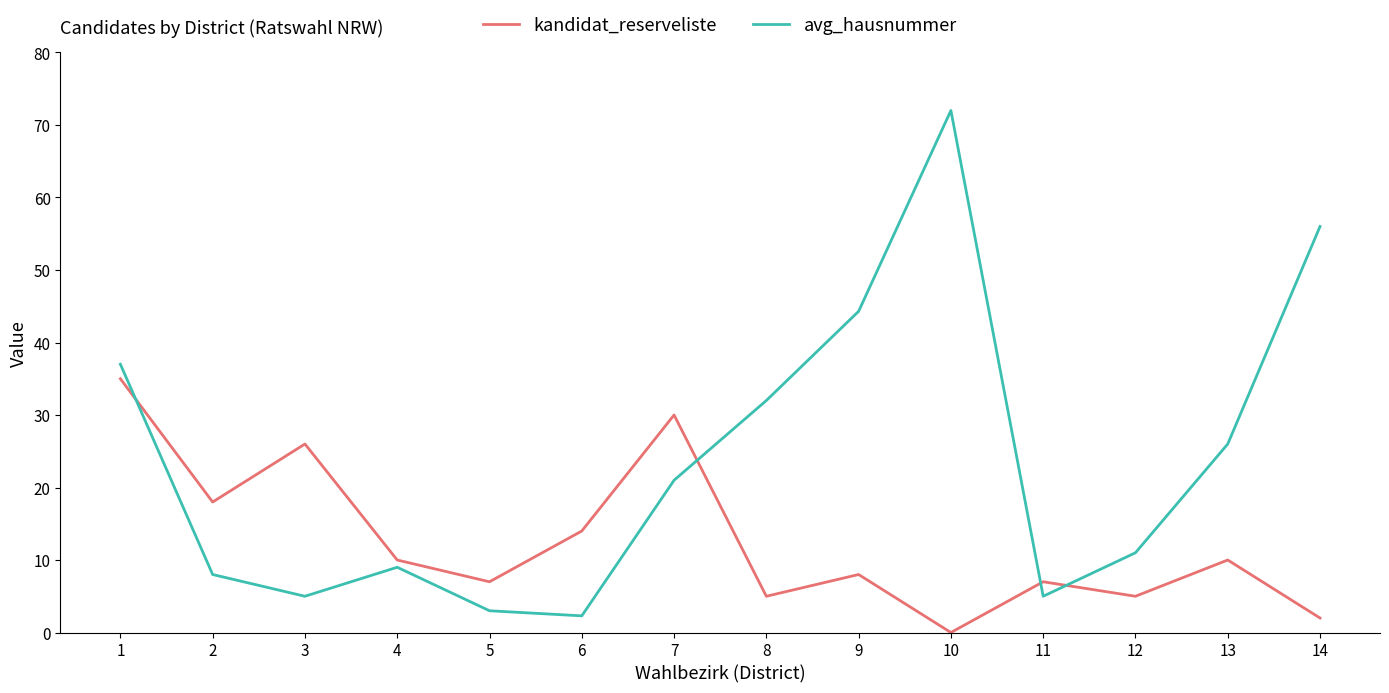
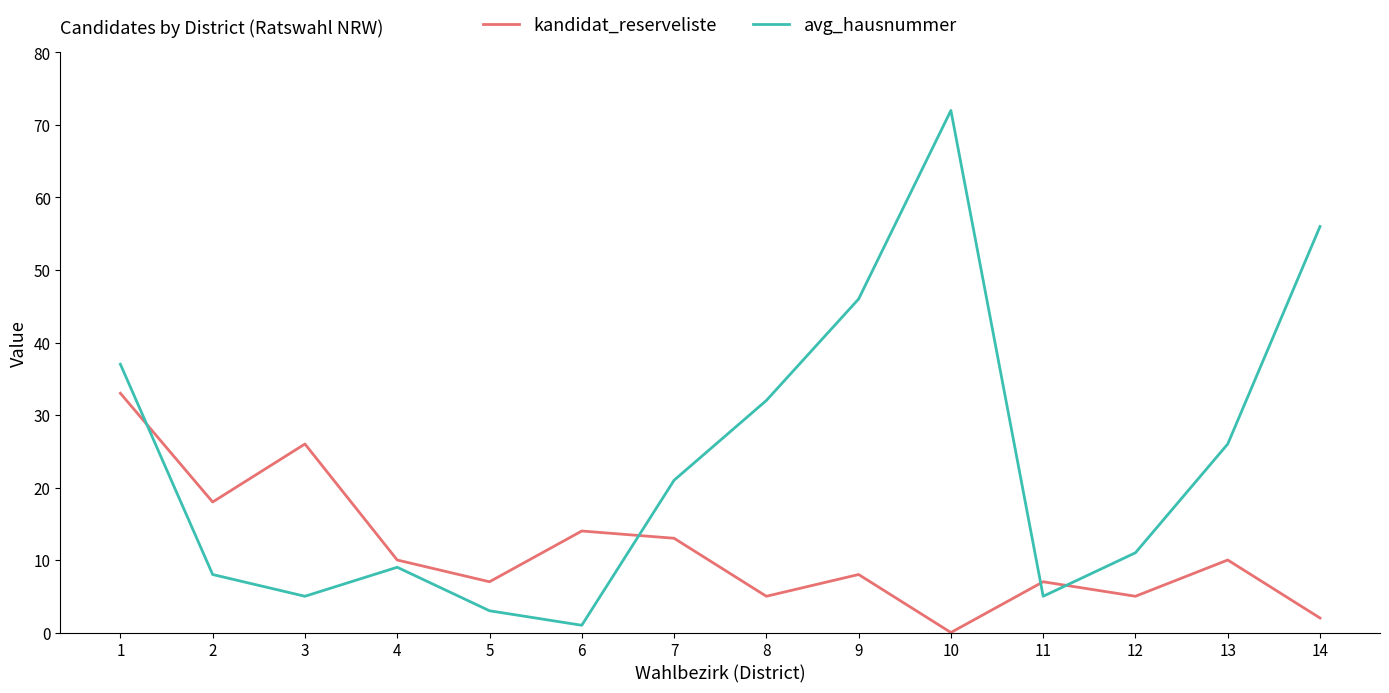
  {
    "kandidat_reserveliste": {
-     "1": 35,
+     "1": 33,
      "2": 18,
      "3": 26,
      "4": 10,
      "5": 7,
      "6": 14,
-     "7": 30,
+     "7": 13,
      "8": 5,
      "9": 8,
      "10": 0,
      "11": 7,
      "12": 5,
      "13": 10,
      "14": 2
    },
    "avg_hausnummer": {
      "1": 37,
      "2": 8,
      "3": 5,
      "4": 9,
      "5": 3,
-     "6": 2,
+     "6": 1,
      "7": 21,
      "8": 32,
-     "9": 44,
+     "9": 46,
      "10": 72,
      "11": 5,
      "12": 11,
      "13": 26,
      "14": 56
    }
  }
